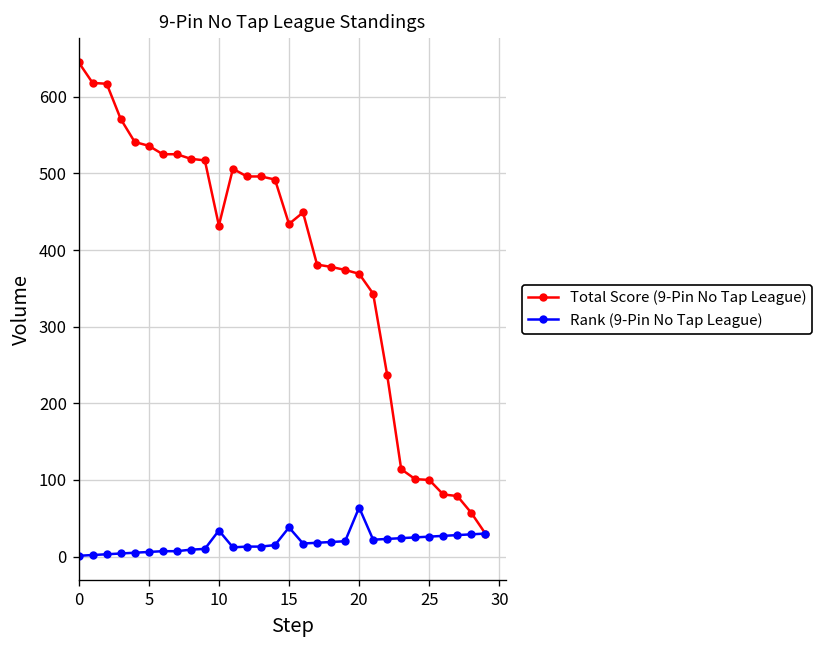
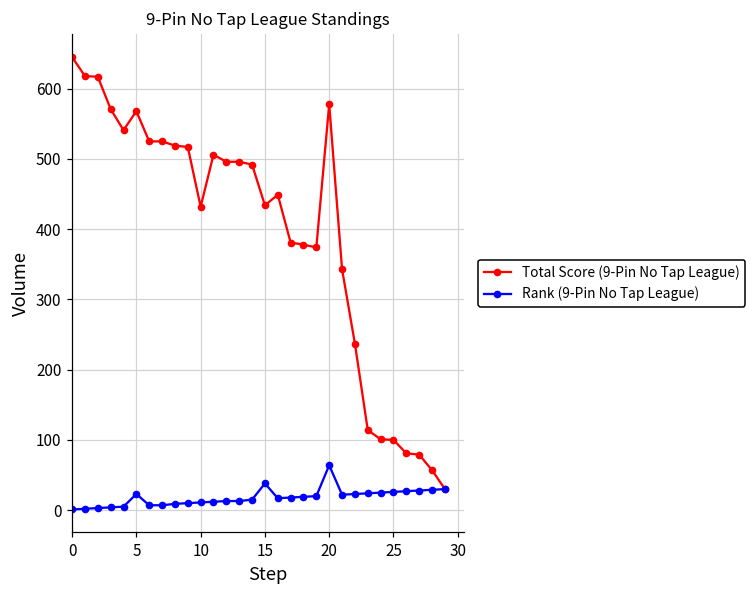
  {
    "Total Score (9-Pin No Tap League)": {
      "0": 650,
-     "5": 540,
+     "5": 570,
      "10": 430,
      "15": 430,
-     "20": 370,
+     "20": 580,
      "25": 100
    },
    "Rank (9-Pin No Tap League)": {
      "0": 0,
-     "5": 10,
-     "10": 30,
+     "5": 20,
+     "10": 10,
      "15": 40,
      "20": 60,
      "25": 30
    }
  }
